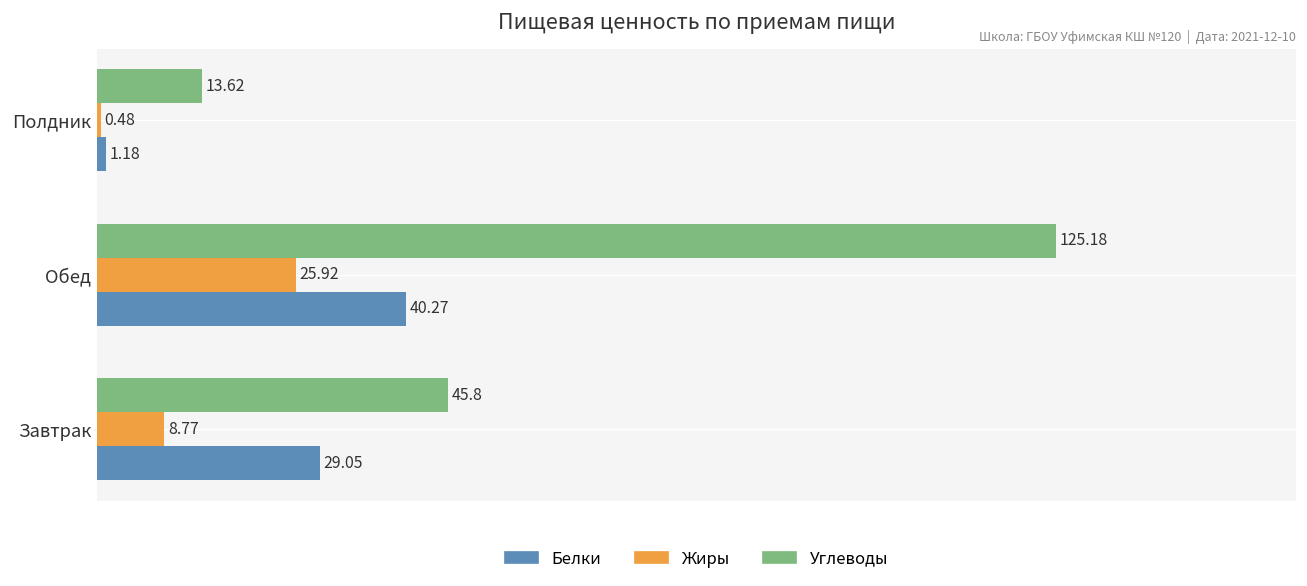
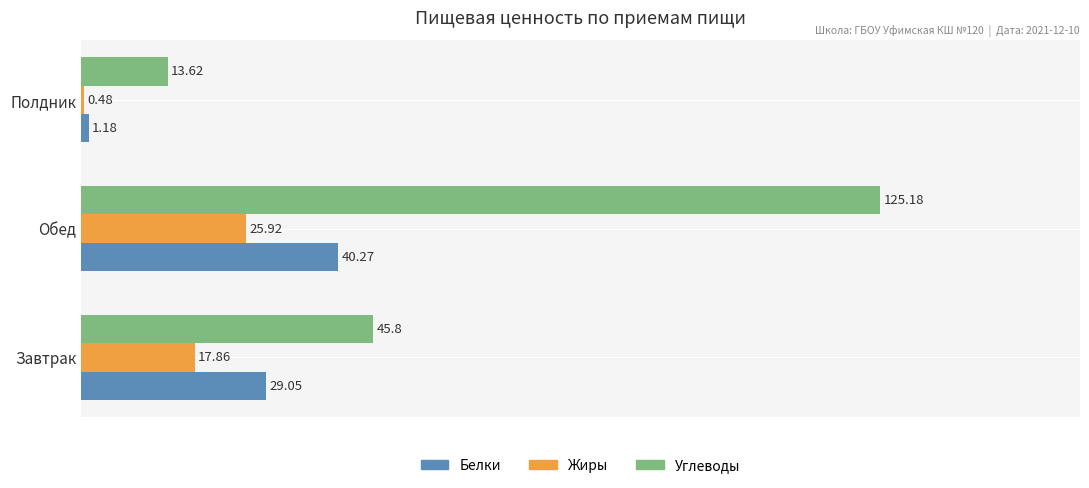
  {
    "Белки": {
      "Полдник": 1.18,
      "Обед": 40.27,
      "Завтрак": 29.05
    },
    "Жиры": {
      "Полдник": 0.48,
      "Обед": 25.92,
-     "Завтрак": 8.77
+     "Завтрак": 17.86
    },
    "Углеводы": {
      "Полдник": 13.62,
      "Обед": 125.18,
      "Завтрак": 45.8
    }
  }
